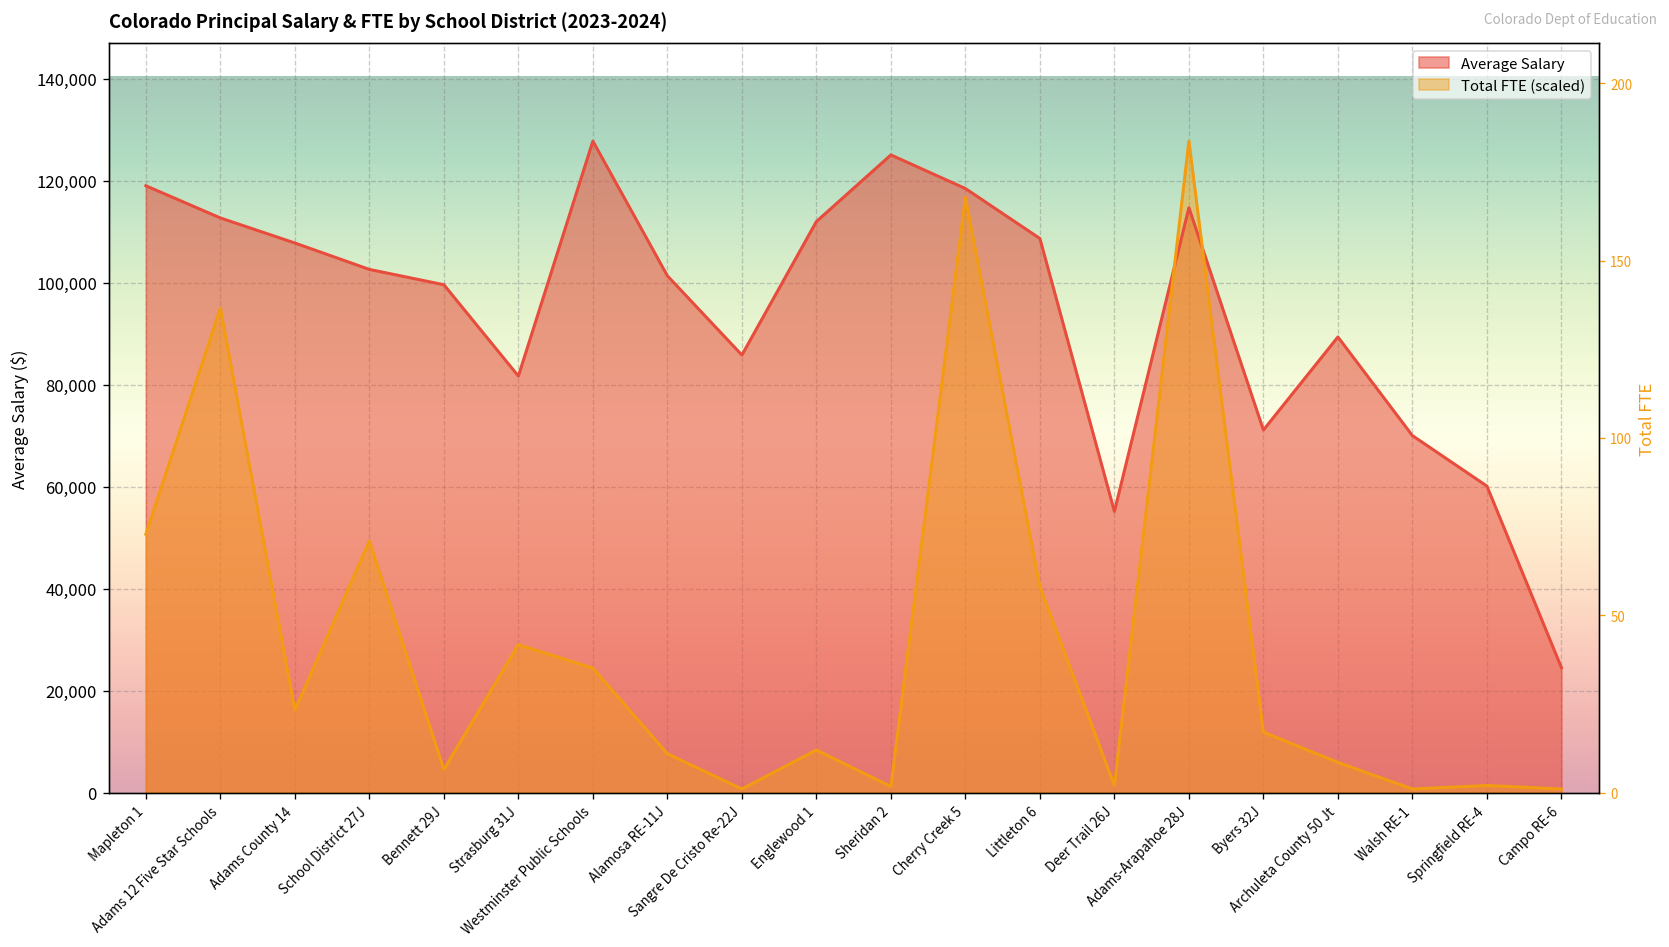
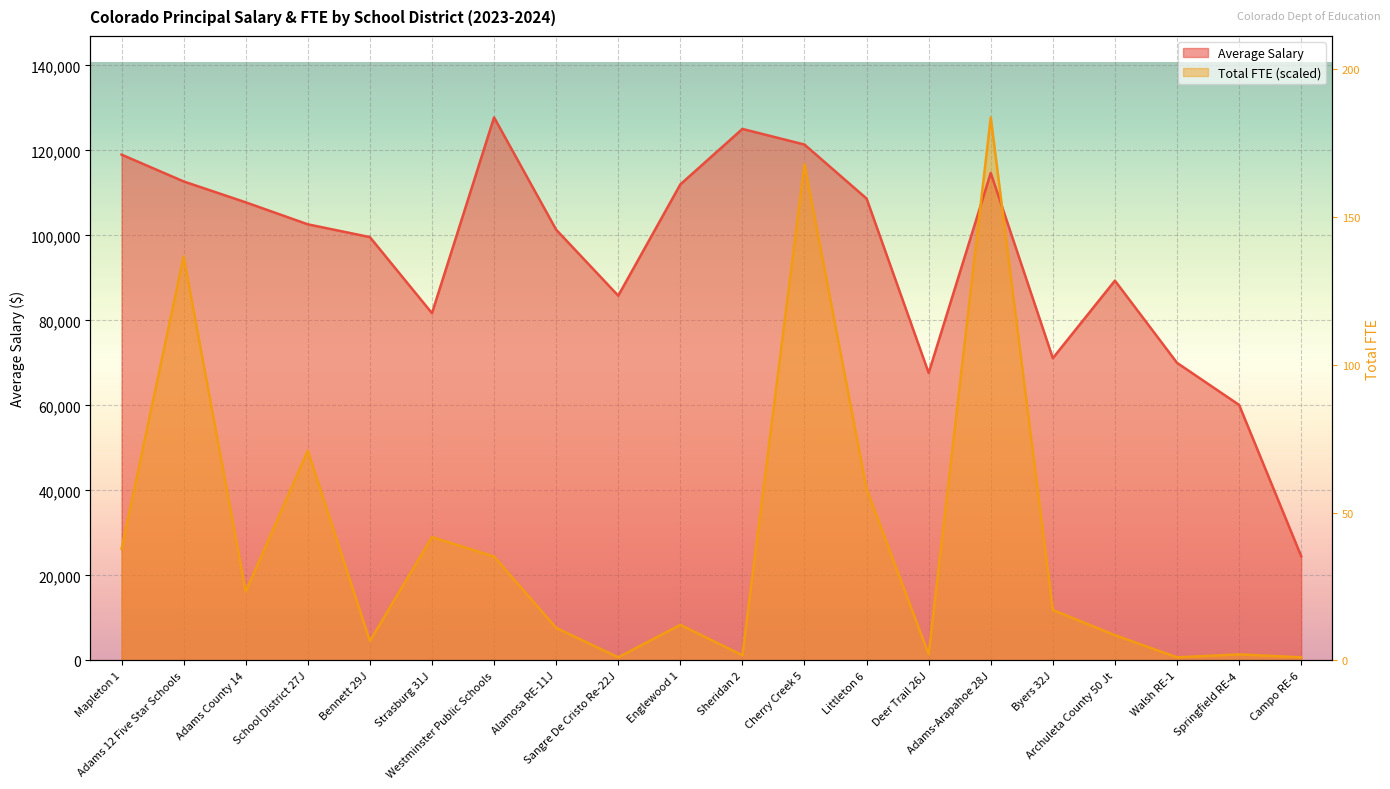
  {
    "Average Salary": {
      "Mapleton 1": "119,000",
      "Adams 12 Five Star Schools": "113,000",
      "Adams County 14": "108,000",
      "School District 27J": "103,000",
      "Bennett 29J": "100,000",
      "Strasburg 31J": "82,000",
      "Westminster Public Schools": "128,000",
      "Alamosa RE-11J": "101,000",
      "Sangre De Cristo Re-22J": "86,000",
      "Englewood 1": "112,000",
      "Sheridan 2": "125,000",
-     "Cherry Creek 5": "118,000",
+     "Cherry Creek 5": "121,000",
      "Littleton 6": "109,000",
-     "Deer Trail 26J": "55,000",
+     "Deer Trail 26J": "68,000",
      "Adams-Arapahoe 28J": "115,000",
      "Byers 32J": "71,000",
      "Archuleta County 50 Jt": "89,000",
      "Walsh RE-1": "70,000",
      "Springfield RE-4": "60,000",
      "Campo RE-6": "25,000"
    },
    "Total FTE (scaled)": {
-     "Mapleton 1": "51,000",
+     "Mapleton 1": "26,000",
      "Adams 12 Five Star Schools": "95,000",
      "Adams County 14": "16,000",
      "School District 27J": "49,000",
      "Bennett 29J": "5,000",
      "Strasburg 31J": "29,000",
      "Westminster Public Schools": "24,000",
      "Alamosa RE-11J": "8,000",
      "Sangre De Cristo Re-22J": "1,000",
      "Englewood 1": "8,000",
      "Sheridan 2": "1,000",
      "Cherry Creek 5": "117,000",
      "Littleton 6": "40,000",
      "Deer Trail 26J": "1,000",
      "Adams-Arapahoe 28J": "128,000",
      "Byers 32J": "12,000",
      "Archuleta County 50 Jt": "6,000",
      "Walsh RE-1": "1,000",
      "Springfield RE-4": "1,000",
      "Campo RE-6": "1,000"
    }
  }
